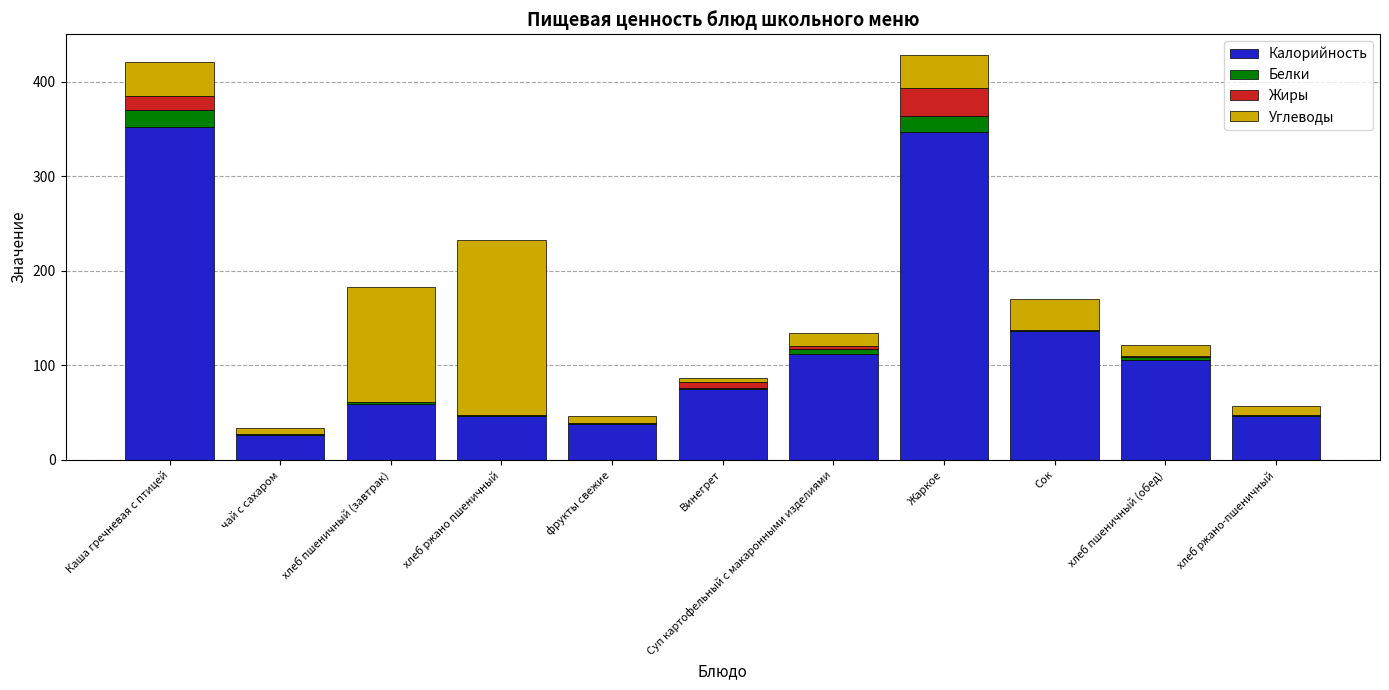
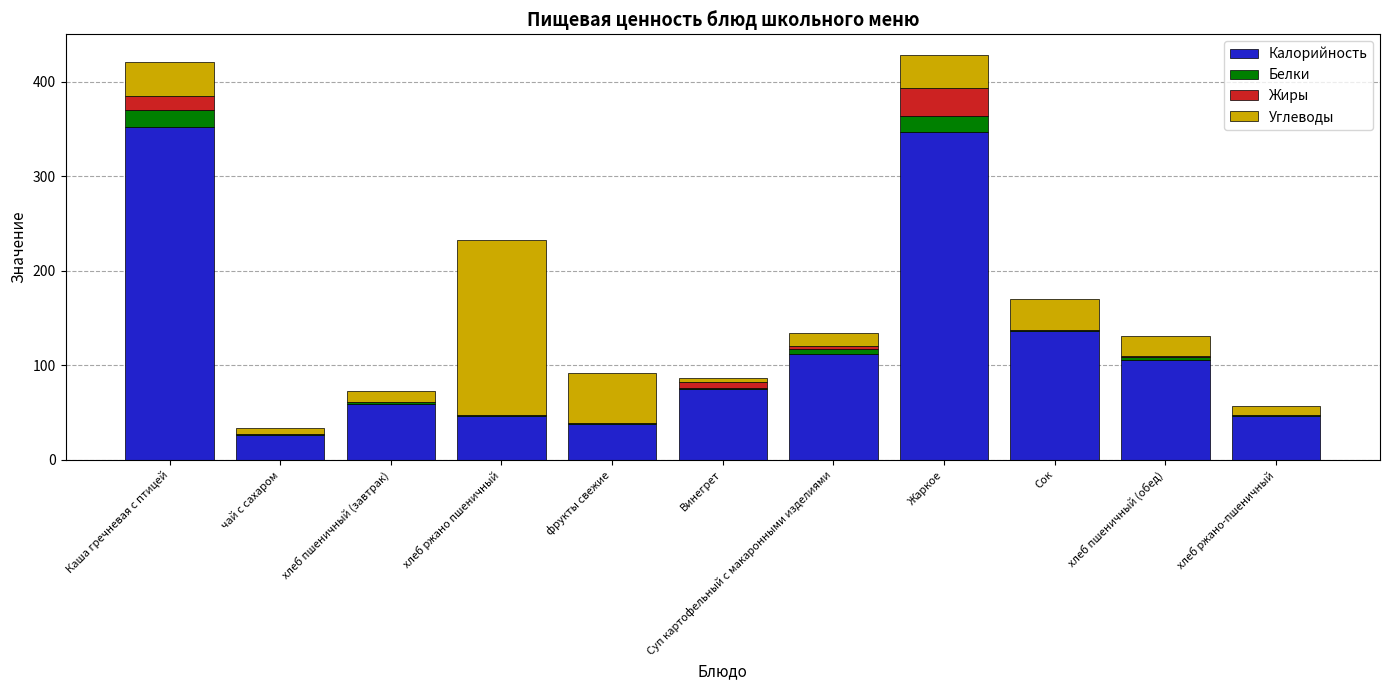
  {
    "Калорийность": {
      "Каша гречневая с птицей": 350,
      "чай с сахаром": 30,
      "хлеб пшеничный (завтрак)": 60,
      "хлеб ржано пшеничный": 50,
      "фрукты свежие": 40,
      "Винегрет": 80,
      "Суп картофельный с макаронными изделиями": 110,
      "Жаркое": 350,
      "Сок": 140,
      "хлеб пшеничный (обед)": 110,
      "хлеб ржано-пшеничный": 50
    },
    "Белки": {
      "Каша гречневая с птицей": 20,
      "Суп картофельный с макаронными изделиями": 0,
      "Жаркое": 20,
      "хлеб пшеничный (обед)": 0
    },
    "Жиры": {
      "Каша гречневая с птицей": 20,
      "чай с сахаром": 0,
      "Винегрет": 10,
      "Суп картофельный с макаронными изделиями": 0,
      "Жаркое": 30
    },
    "Углеводы": {
      "Каша гречневая с птицей": 40,
      "чай с сахаром": 10,
-     "хлеб пшеничный (завтрак)": 120,
+     "хлеб пшеничный (завтрак)": 10,
      "хлеб ржано пшеничный": 190,
-     "фрукты свежие": 10,
+     "фрукты свежие": 50,
      "Винегрет": 0,
      "Суп картофельный с макаронными изделиями": 10,
      "Жаркое": 40,
      "Сок": 30,
-     "хлеб пшеничный (обед)": 10,
+     "хлеб пшеничный (обед)": 20,
      "хлеб ржано-пшеничный": 10
    }
  }
